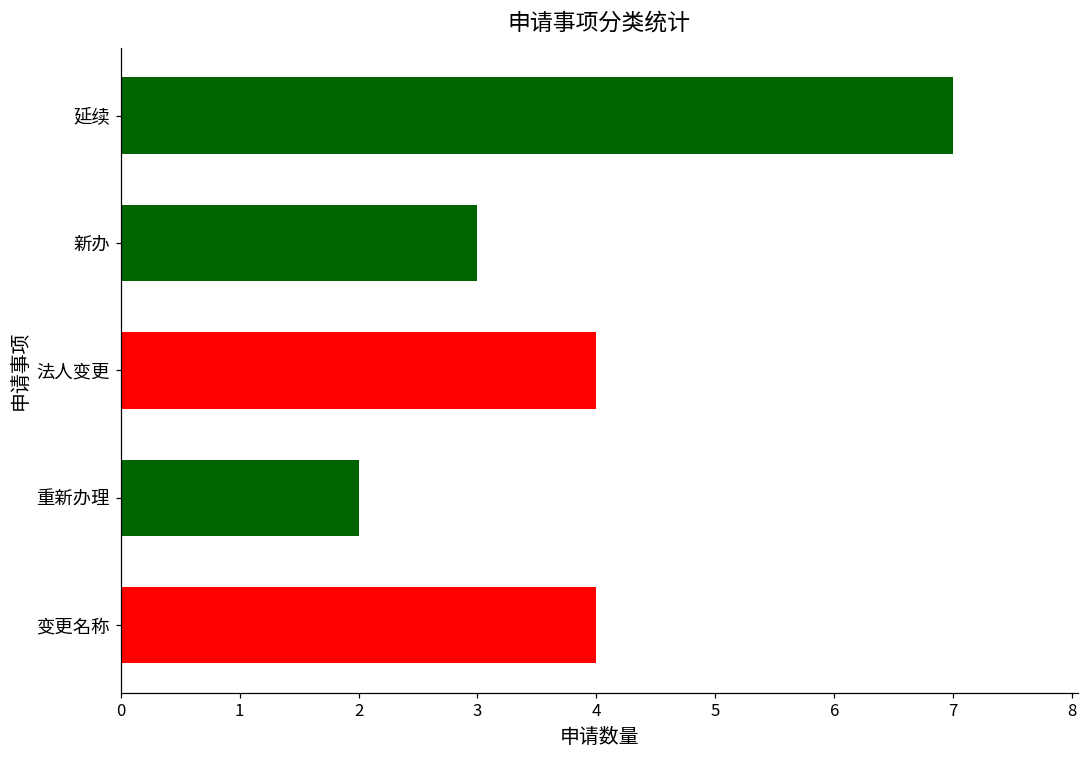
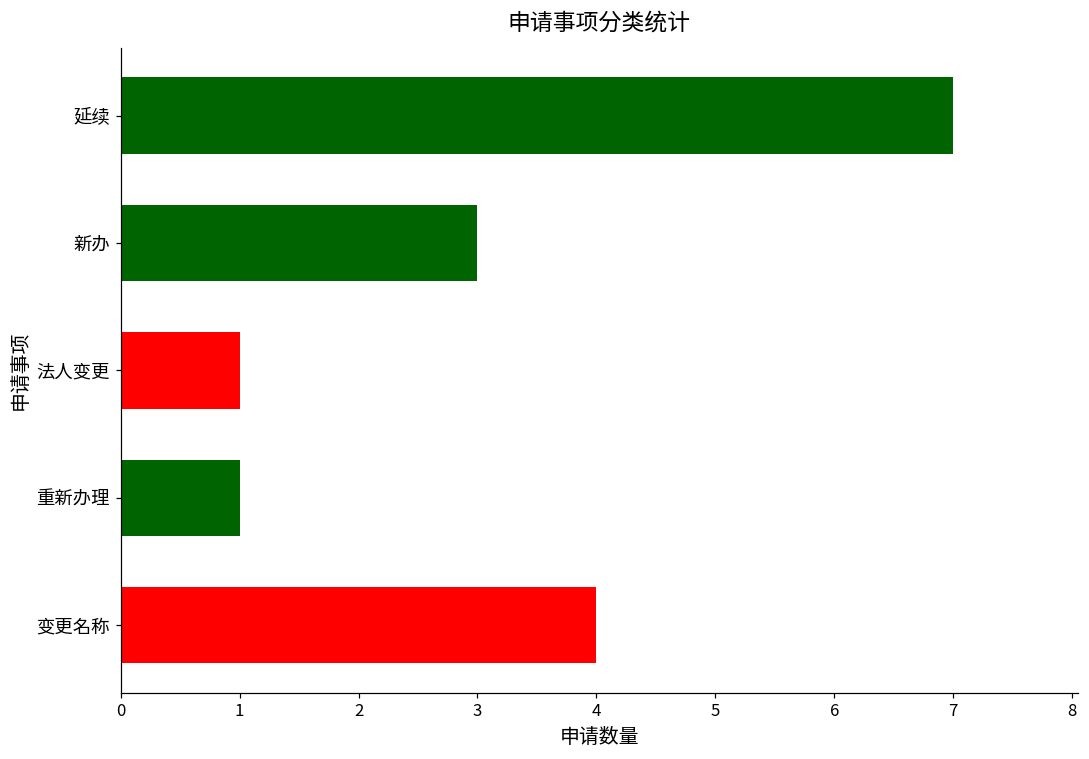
  {
    "延续": 7,
    "新办": 3,
-   "法人变更": 4,
-   "重新办理": 2,
+   "法人变更": 1,
+   "重新办理": 1,
    "变更名称": 4
  }
